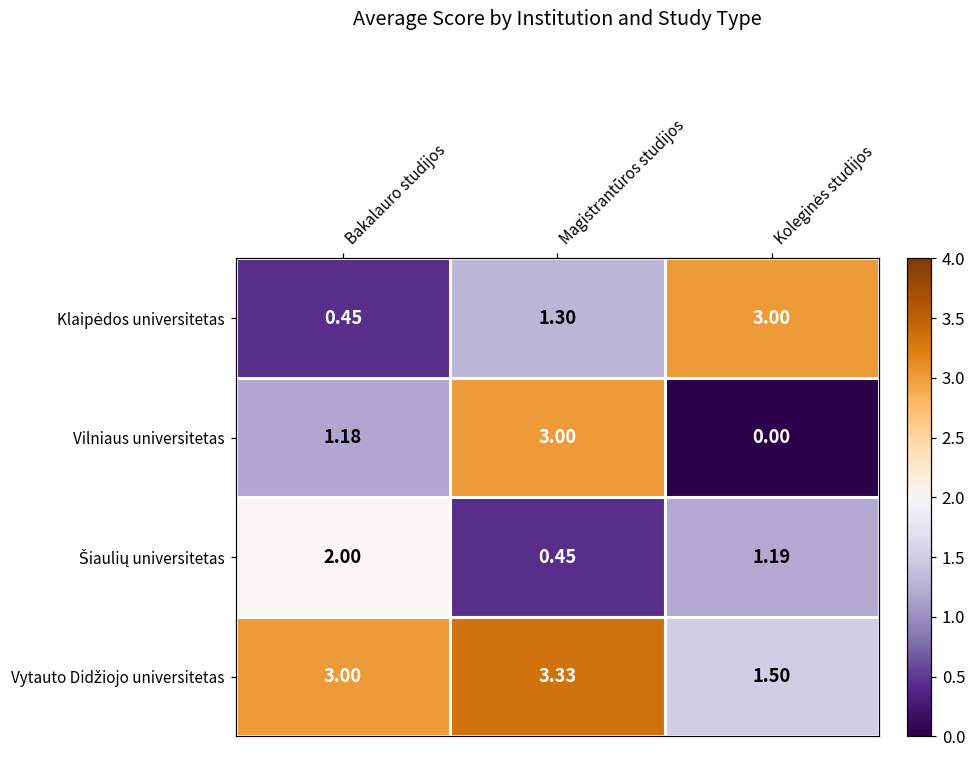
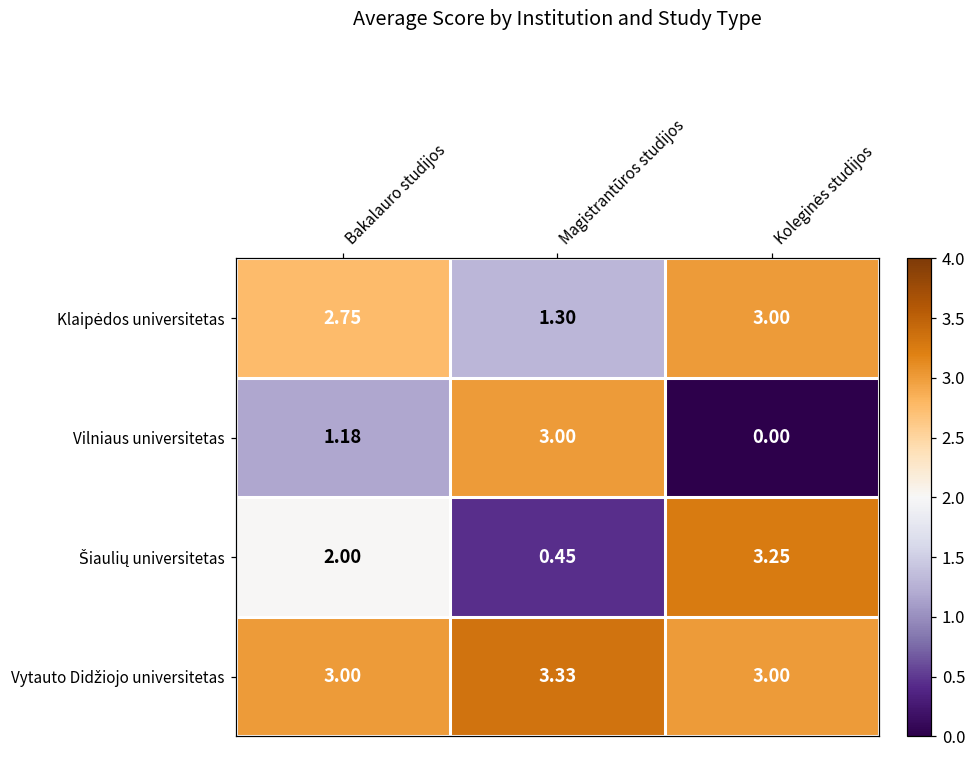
  {
    "Klaipėdos universitetas": {
-     "Bakalauro studijos": 0.45,
+     "Bakalauro studijos": 2.75,
      "Magistrantūros studijos": 1.30,
      "Koleginės studijos": 3.00
    },
    "Vilniaus universitetas": {
      "Bakalauro studijos": 1.18,
      "Magistrantūros studijos": 3.00,
      "Koleginės studijos": 0.00
    },
    "Šiaulių universitetas": {
      "Bakalauro studijos": 2.00,
      "Magistrantūros studijos": 0.45,
-     "Koleginės studijos": 1.19
+     "Koleginės studijos": 3.25
    },
    "Vytauto Didžiojo universitetas": {
      "Bakalauro studijos": 3.00,
      "Magistrantūros studijos": 3.33,
-     "Koleginės studijos": 1.50
+     "Koleginės studijos": 3.00
    }
  }
